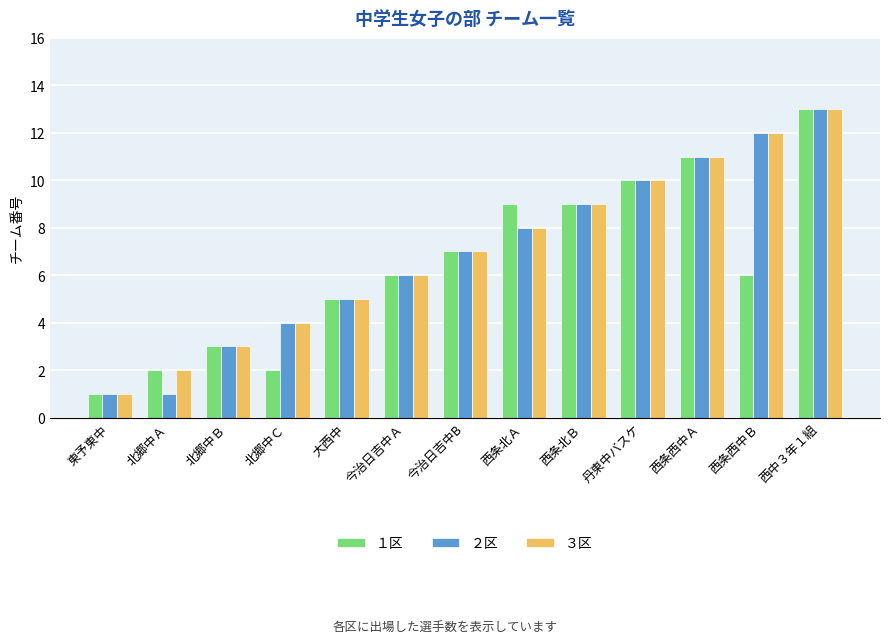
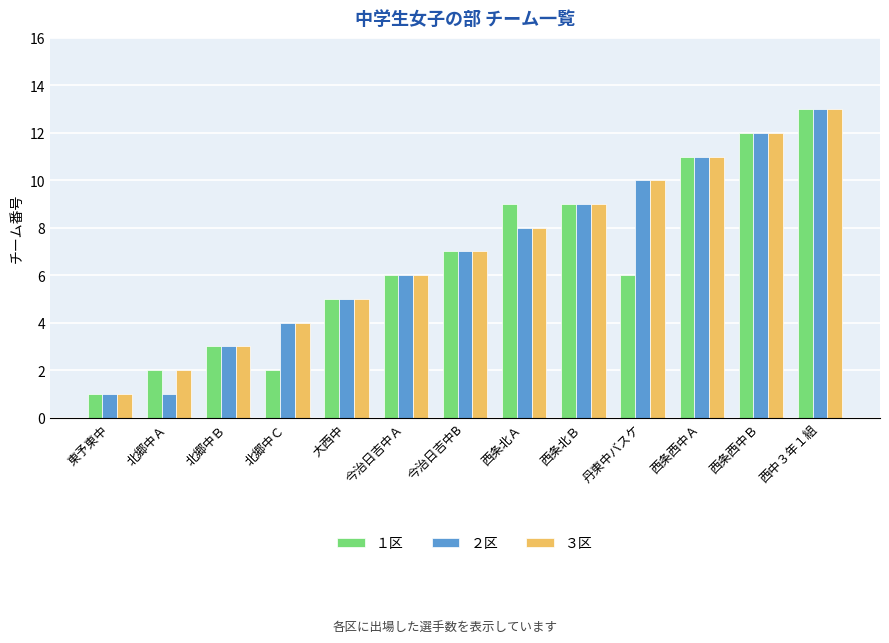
  {
    "１区": {
      "東予東中": 1,
      "北郷中Ａ": 2,
      "北郷中Ｂ": 3,
      "北郷中Ｃ": 2,
      "大西中": 5,
      "今治日吉中Ａ": 6,
      "今治日吉中B": 7,
      "西条北Ａ": 9,
      "西条北Ｂ": 9,
-     "丹東中バスケ": 10,
+     "丹東中バスケ": 6,
      "西条西中Ａ": 11,
-     "西条西中Ｂ": 6,
+     "西条西中Ｂ": 12,
      "西中３年１組": 13
    },
    "２区": {
      "東予東中": 1,
      "北郷中Ａ": 1,
      "北郷中Ｂ": 3,
      "北郷中Ｃ": 4,
      "大西中": 5,
      "今治日吉中Ａ": 6,
      "今治日吉中B": 7,
      "西条北Ａ": 8,
      "西条北Ｂ": 9,
      "丹東中バスケ": 10,
      "西条西中Ａ": 11,
      "西条西中Ｂ": 12,
      "西中３年１組": 13
    },
    "３区": {
      "東予東中": 1,
      "北郷中Ａ": 2,
      "北郷中Ｂ": 3,
      "北郷中Ｃ": 4,
      "大西中": 5,
      "今治日吉中Ａ": 6,
      "今治日吉中B": 7,
      "西条北Ａ": 8,
      "西条北Ｂ": 9,
      "丹東中バスケ": 10,
      "西条西中Ａ": 11,
      "西条西中Ｂ": 12,
      "西中３年１組": 13
    }
  }
